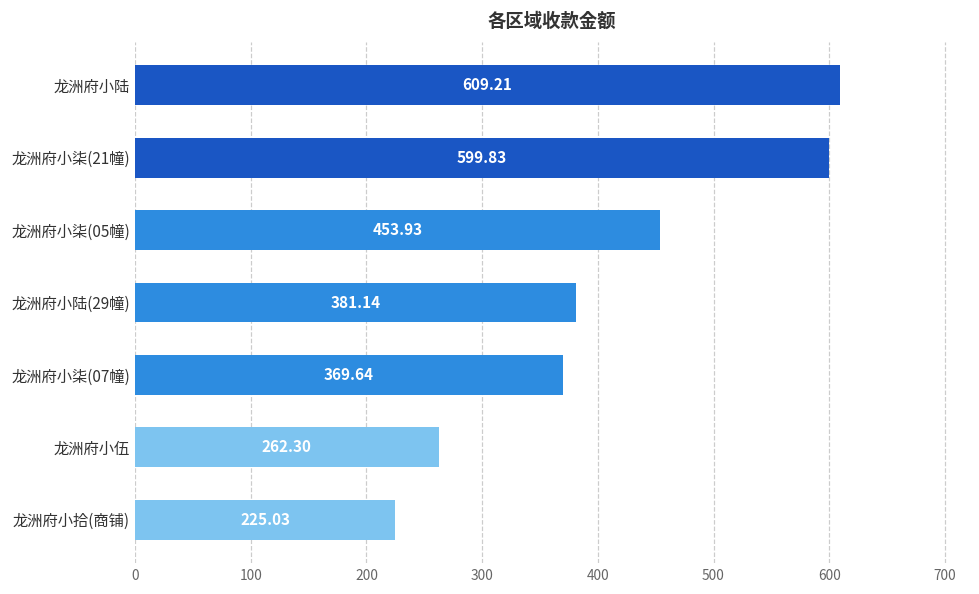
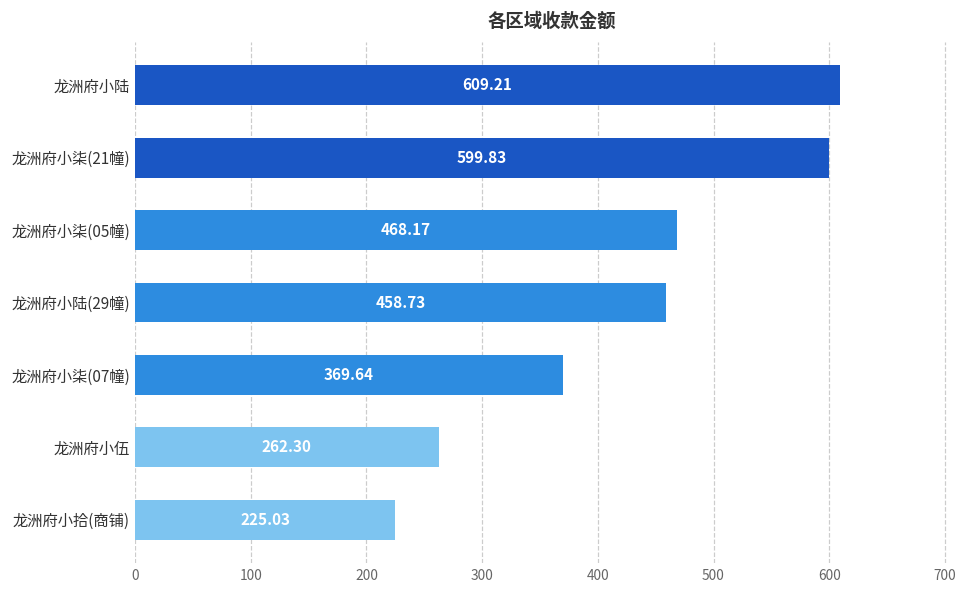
  {
    "龙洲府小陆": 609.21,
    "龙洲府小柒(21幢)": 599.83,
-   "龙洲府小柒(05幢)": 453.93,
-   "龙洲府小陆(29幢)": 381.14,
+   "龙洲府小柒(05幢)": 468.17,
+   "龙洲府小陆(29幢)": 458.73,
    "龙洲府小柒(07幢)": 369.64,
    "龙洲府小伍": 262.30,
    "龙洲府小拾(商铺)": 225.03
  }
